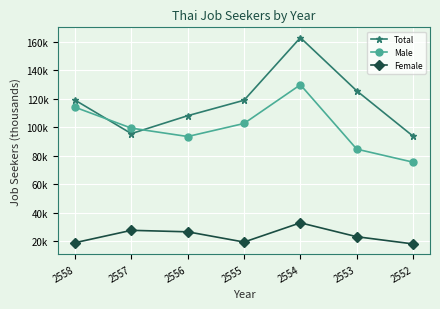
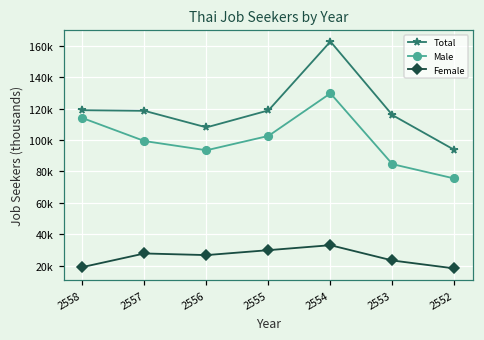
  {
    "Total": {
      "2558": 119000,
-     "2557": 96000,
+     "2557": 119000,
      "2556": 108000,
      "2555": 119000,
      "2554": 163000,
-     "2553": 125000,
+     "2553": 116000,
      "2552": 94000
    },
    "Male": {
      "2558": 114000,
      "2557": 99000,
      "2556": 93000,
      "2555": 103000,
      "2554": 130000,
      "2553": 85000,
      "2552": 75000
    },
    "Female": {
      "2558": 19000,
      "2557": 28000,
      "2556": 27000,
-     "2555": 20000,
+     "2555": 30000,
      "2554": 33000,
      "2553": 23000,
      "2552": 18000
    }
  }
